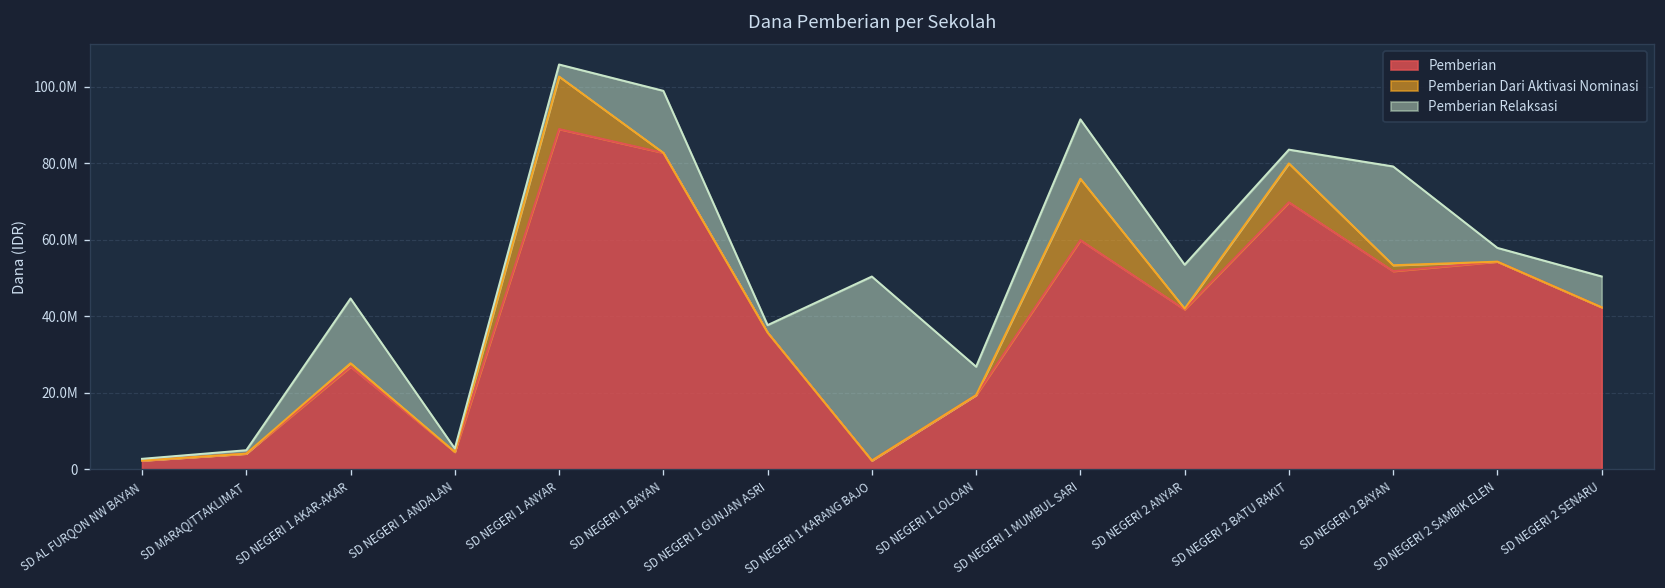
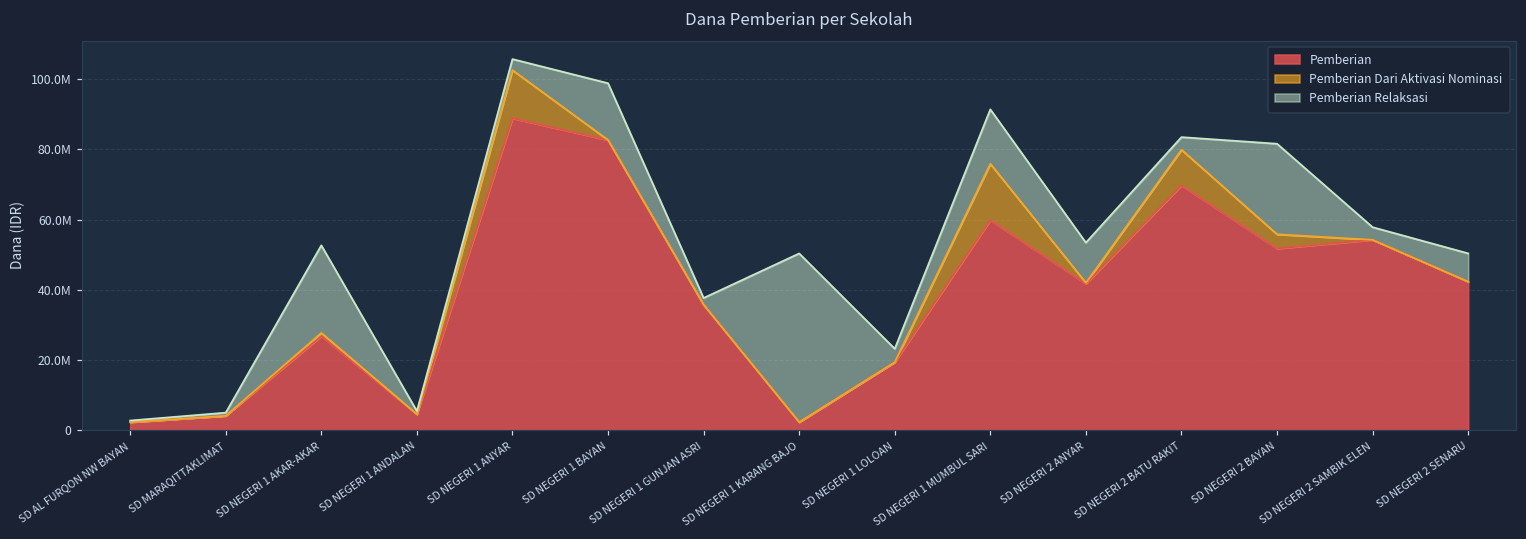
  {
    "Pemberian": {
      "SD NEGERI 1 AKAR-AKAR": 27000000,
      "SD NEGERI 1 ANYAR": 89000000,
      "SD NEGERI 1 MUMBUL SARI": 60000000,
      "SD NEGERI 2 BATU RAKIT": 70000000,
      "SD NEGERI 2 BAYAN": 52000000
    },
    "Pemberian Dari Aktivasi Nominasi": {
      "SD NEGERI 1 AKAR-AKAR": 1000000,
      "SD NEGERI 1 ANYAR": 14000000,
      "SD NEGERI 1 MUMBUL SARI": 16000000,
      "SD NEGERI 2 BATU RAKIT": 10000000,
-     "SD NEGERI 2 BAYAN": 2000000
+     "SD NEGERI 2 BAYAN": 4000000
    },
    "Pemberian Relaksasi": {
      "SD MARAQITTAKLIMAT": 1000000,
-     "SD NEGERI 1 AKAR-AKAR": 17000000,
+     "SD NEGERI 1 AKAR-AKAR": 25000000,
      "SD NEGERI 1 ANDALAN": 1000000,
      "SD NEGERI 1 ANYAR": 3000000,
      "SD NEGERI 1 BAYAN": 16000000,
      "SD NEGERI 1 GUNJAN ASRI": 2000000,
      "SD NEGERI 1 KARANG BAJO": 48000000,
-     "SD NEGERI 1 LOLOAN": 7000000,
+     "SD NEGERI 1 LOLOAN": 4000000,
      "SD NEGERI 1 MUMBUL SARI": 16000000,
      "SD NEGERI 2 ANYAR": 11000000,
      "SD NEGERI 2 BATU RAKIT": 4000000,
      "SD NEGERI 2 BAYAN": 26000000,
      "SD NEGERI 2 SAMBIK ELEN": 4000000,
      "SD NEGERI 2 SENARU": 8000000
    }
  }
